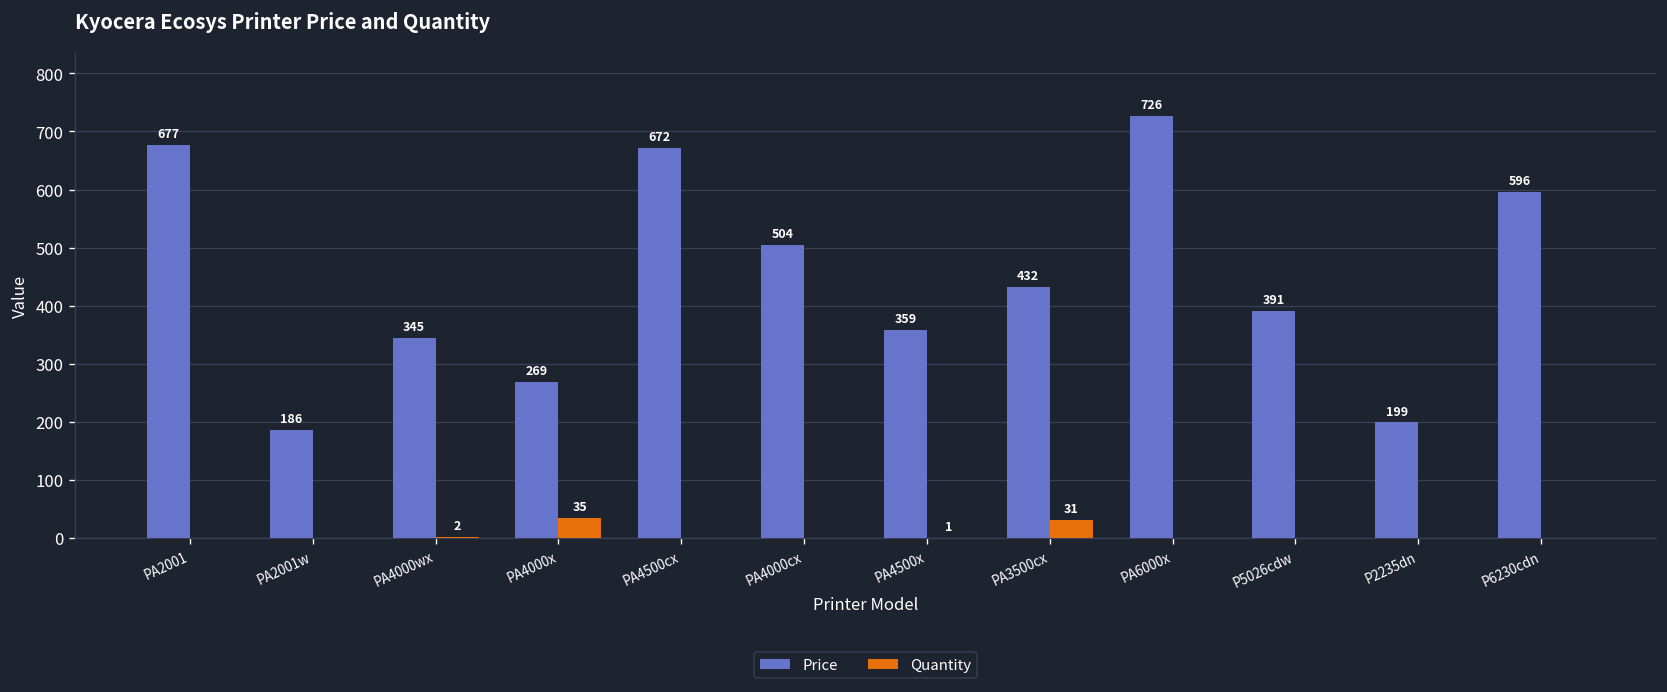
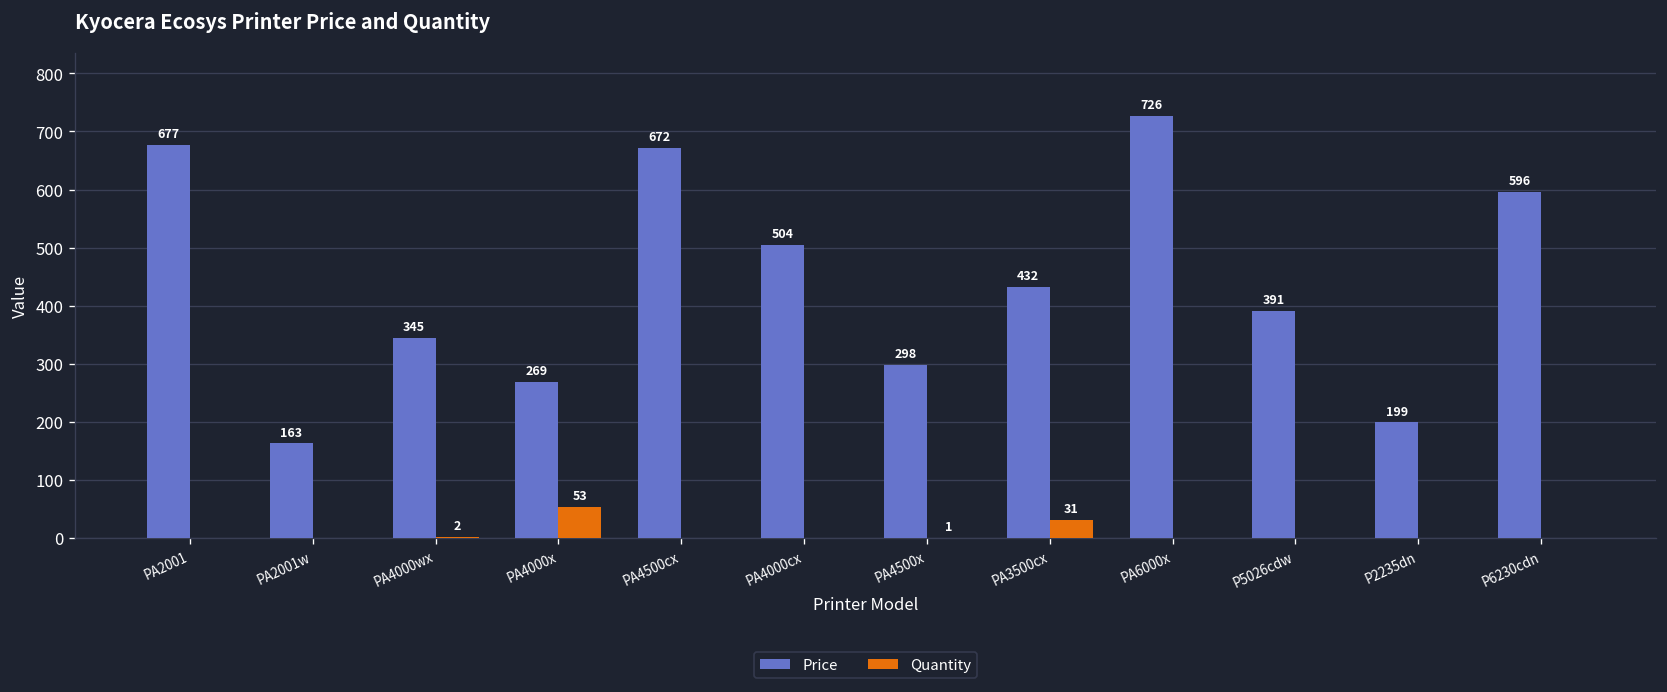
  {
    "Price": {
      "PA2001": 677,
-     "PA2001w": 186,
+     "PA2001w": 163,
      "PA4000wx": 345,
      "PA4000x": 269,
      "PA4500cx": 672,
      "PA4000cx": 504,
-     "PA4500x": 359,
+     "PA4500x": 298,
      "PA3500cx": 432,
      "PA6000x": 726,
      "P5026cdw": 391,
      "P2235dn": 199,
      "P6230cdn": 596
    },
    "Quantity": {
      "PA4000wx": 2,
-     "PA4000x": 35,
+     "PA4000x": 53,
      "PA4500x": 1,
      "PA3500cx": 31
    }
  }
